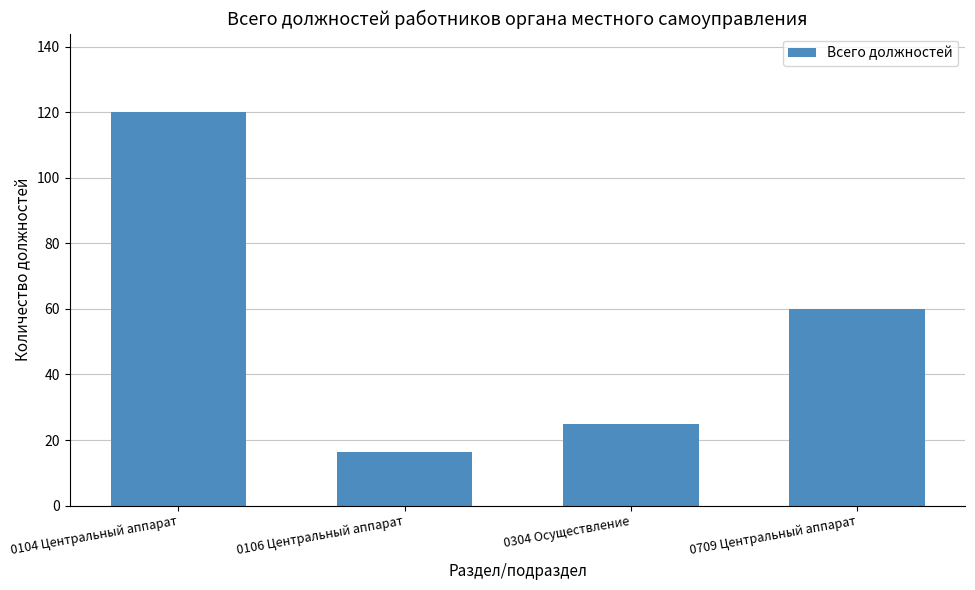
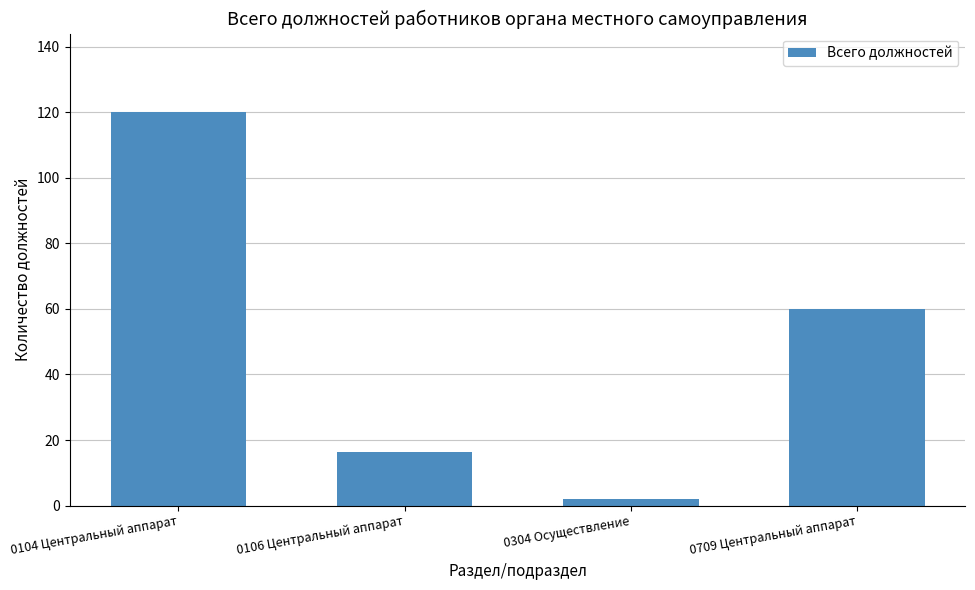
  {
    "0104 Центральный аппарат": 120,
    "0106 Центральный аппарат": 16,
-   "0304 Осуществление": 25,
+   "0304 Осуществление": 2,
    "0709 Центральный аппарат": 60
  }
